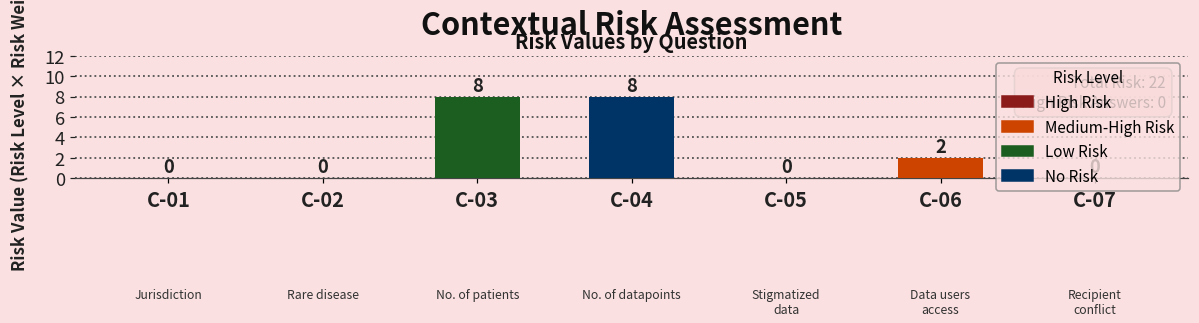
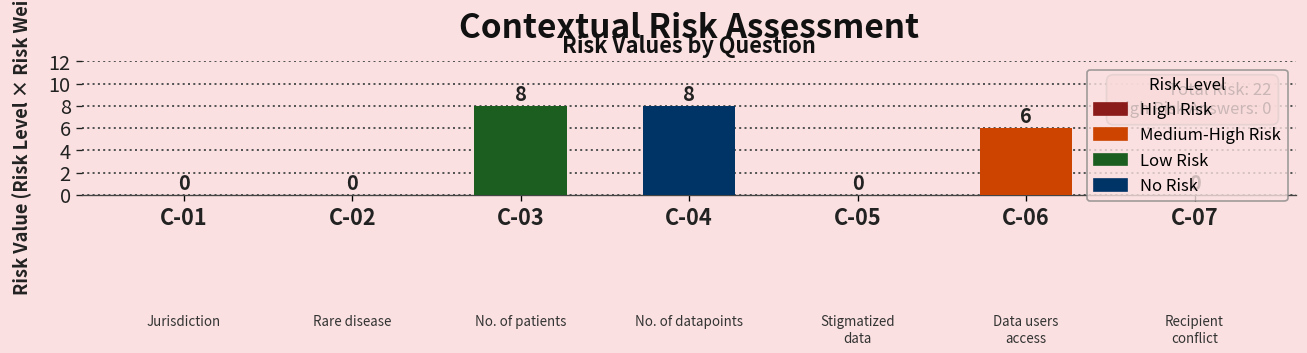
  {
    "C-01": 0,
    "C-02": 0,
    "C-03": 8,
    "C-04": 8,
    "C-05": 0,
-   "C-06": 2
+   "C-06": 6
  }
